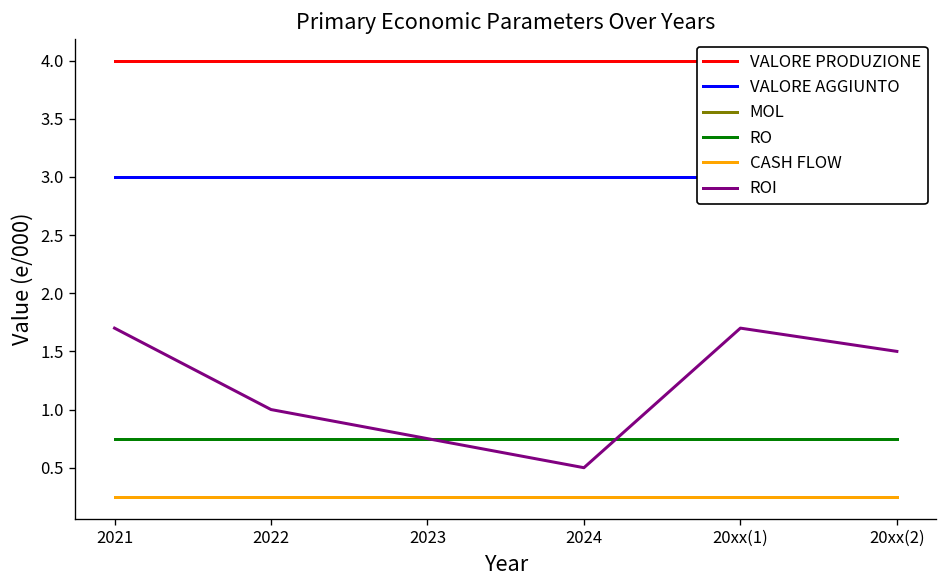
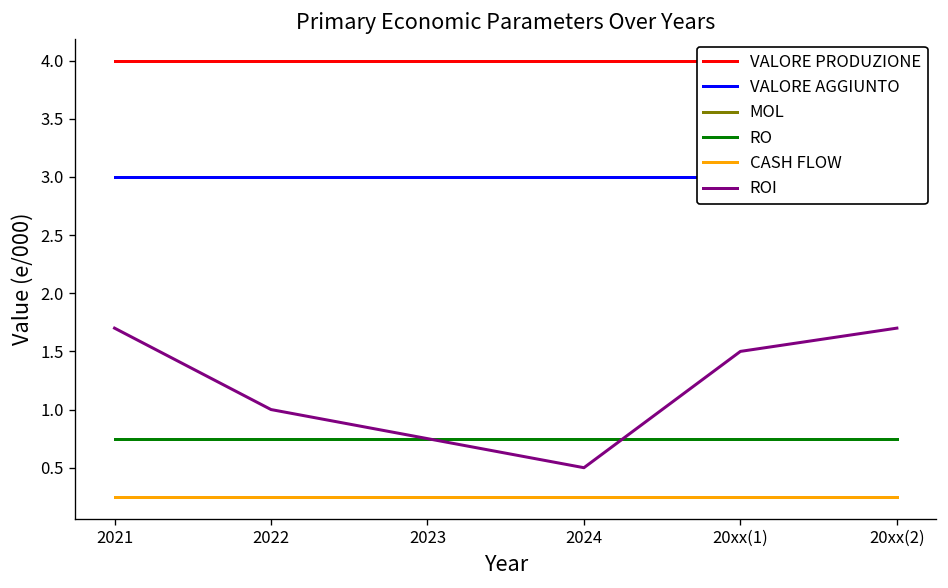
  {
    "VALORE PRODUZIONE": {
      "2021": 4.0,
      "2022": 4.0,
      "2023": 4.0,
      "2024": 4.0
    },
    "VALORE AGGIUNTO": {
      "2021": 3.0,
      "2022": 3.0,
      "2023": 3.0,
      "2024": 3.0
    },
    "RO": {
      "2021": 0.8,
      "2022": 0.8,
      "2024": 0.8,
      "20xx(1)": 0.8,
      "20xx(2)": 0.8
    },
    "CASH FLOW": {
      "2021": 0.3,
      "2022": 0.3,
      "2023": 0.3,
      "2024": 0.3,
      "20xx(1)": 0.3,
      "20xx(2)": 0.3
    },
    "ROI": {
      "2021": 1.7,
      "2022": 1.0,
      "2024": 0.5,
-     "20xx(1)": 1.7,
-     "20xx(2)": 1.5
+     "20xx(1)": 1.5,
+     "20xx(2)": 1.7
    }
  }
